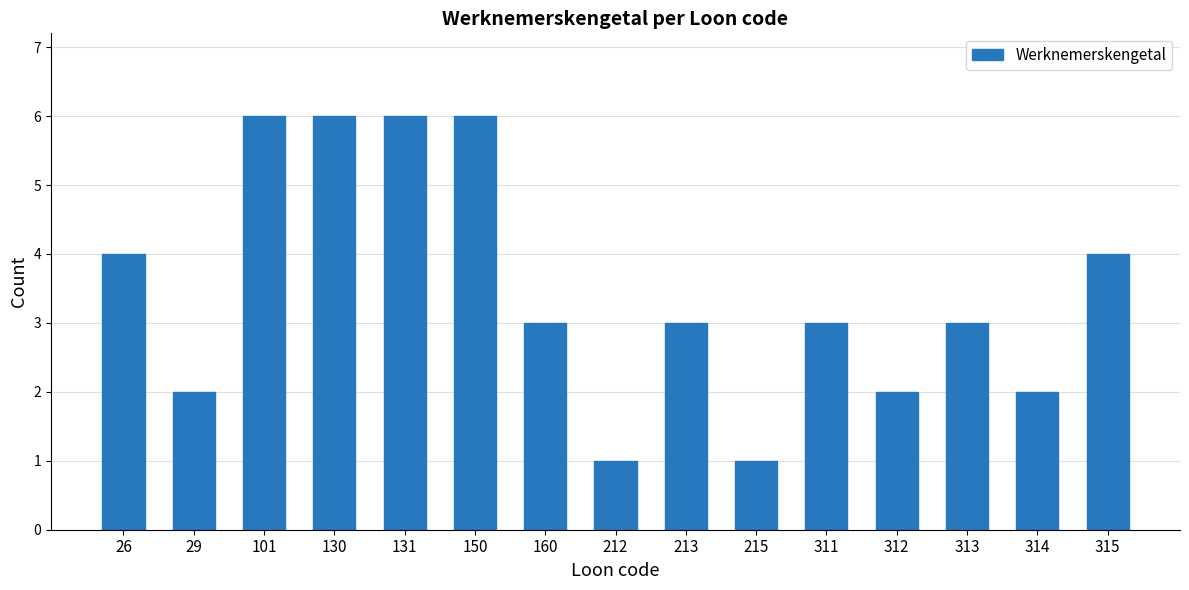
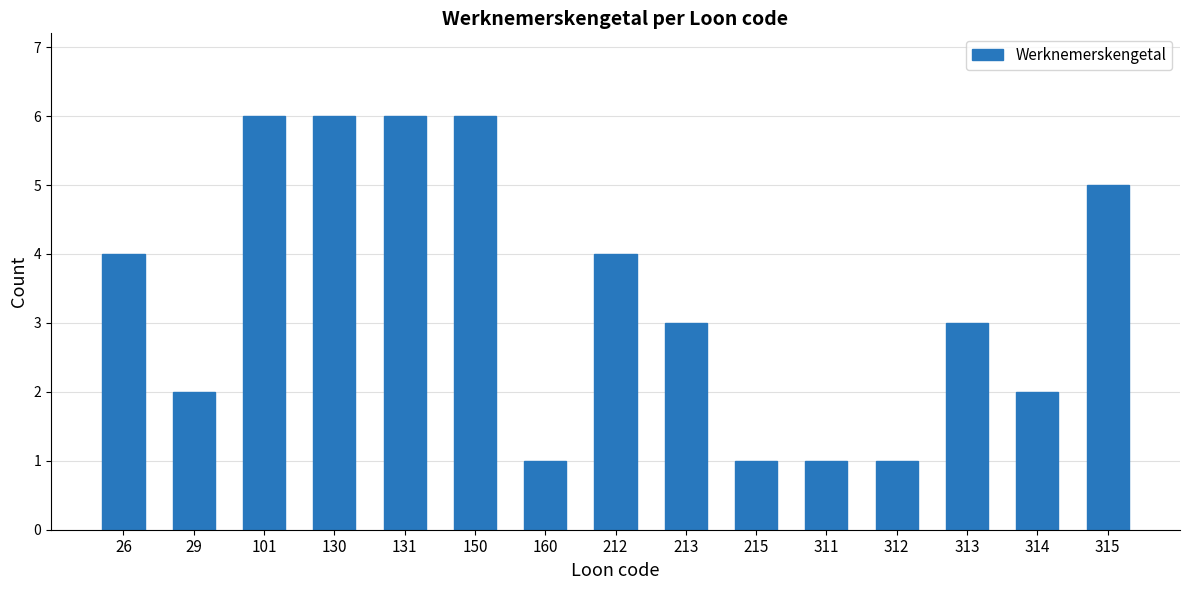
  {
    "26": 4,
    "29": 2,
    "101": 6,
    "130": 6,
    "131": 6,
    "150": 6,
-   "160": 3,
-   "212": 1,
+   "160": 1,
+   "212": 4,
    "213": 3,
    "215": 1,
-   "311": 3,
-   "312": 2,
+   "311": 1,
+   "312": 1,
    "313": 3,
    "314": 2,
-   "315": 4
+   "315": 5
  }
